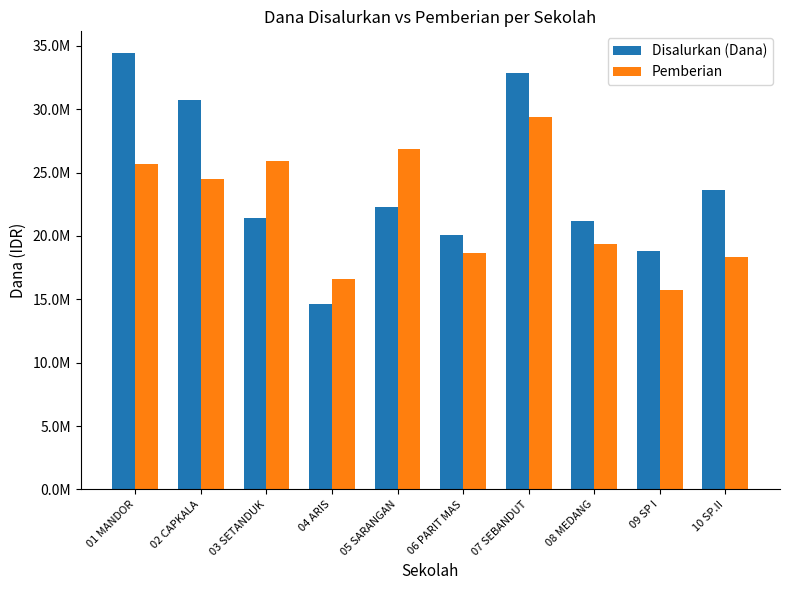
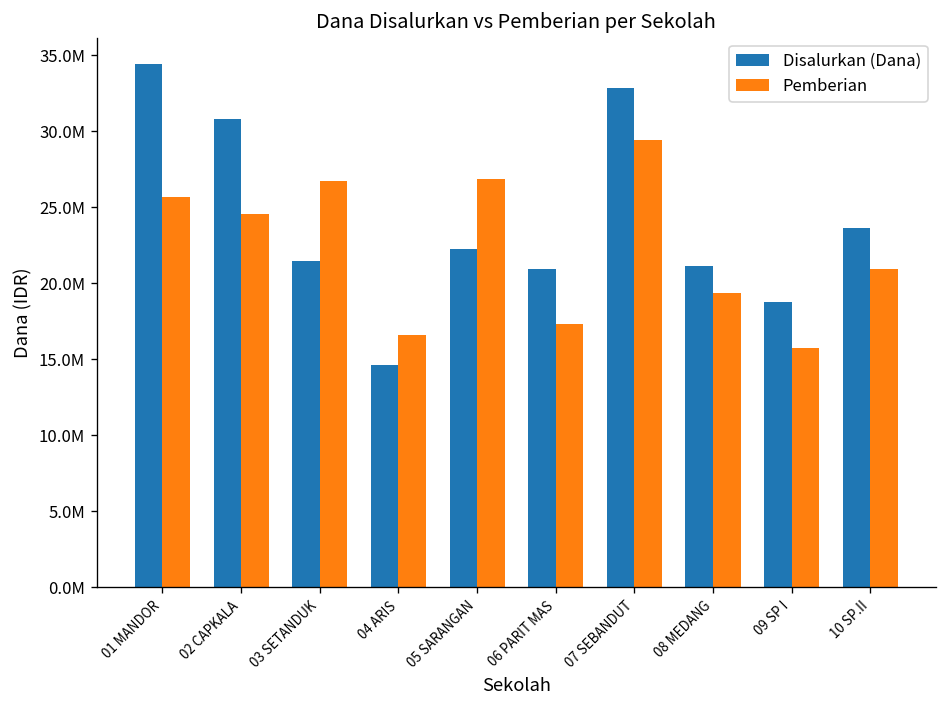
  {
    "Disalurkan (Dana)": {
      "01 MANDOR": 34400000,
      "02 CAPKALA": 30800000,
      "03 SETANDUK": 21400000,
      "04 ARIS": 14600000,
      "05 SARANGAN": 22300000,
-     "06 PARIT MAS": 20100000,
+     "06 PARIT MAS": 20900000,
      "07 SEBANDUT": 32900000,
      "08 MEDANG": 21200000,
      "09 SP I": 18800000,
      "10 SP.II": 23600000
    },
    "Pemberian": {
      "01 MANDOR": 25700000,
      "02 CAPKALA": 24500000,
-     "03 SETANDUK": 25900000,
+     "03 SETANDUK": 26700000,
      "04 ARIS": 16600000,
      "05 SARANGAN": 26800000,
-     "06 PARIT MAS": 18700000,
+     "06 PARIT MAS": 17300000,
      "07 SEBANDUT": 29400000,
      "08 MEDANG": 19400000,
      "09 SP I": 15800000,
-     "10 SP.II": 18300000
+     "10 SP.II": 20900000
    }
  }
